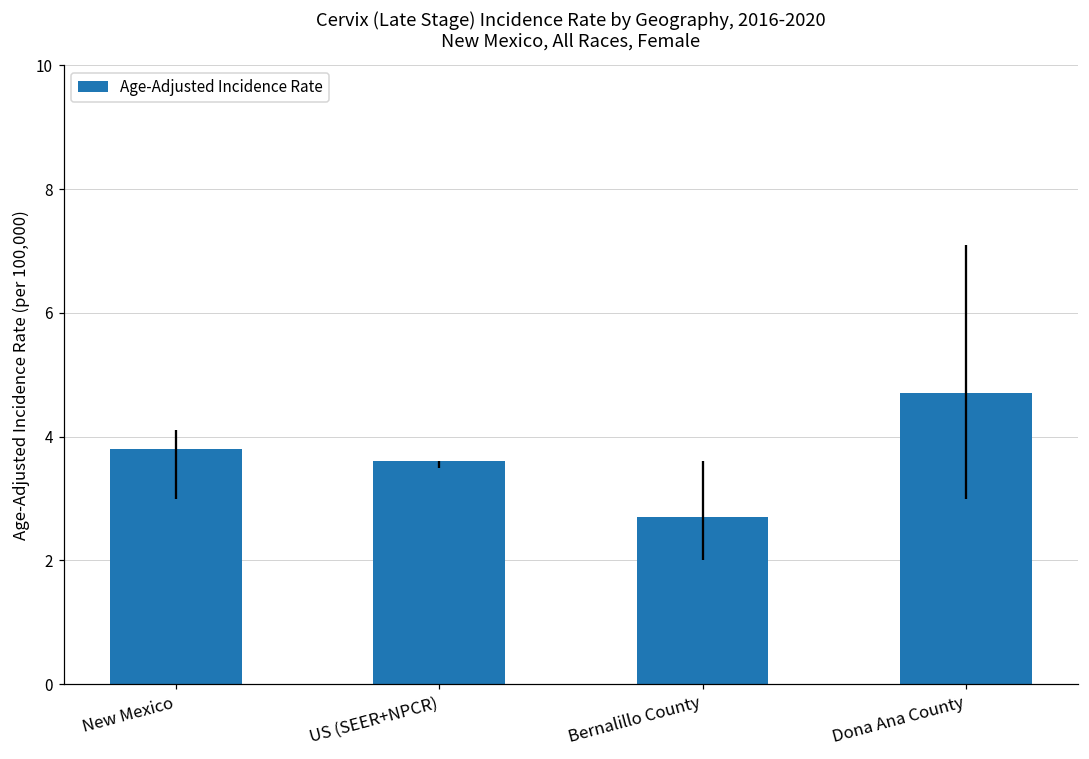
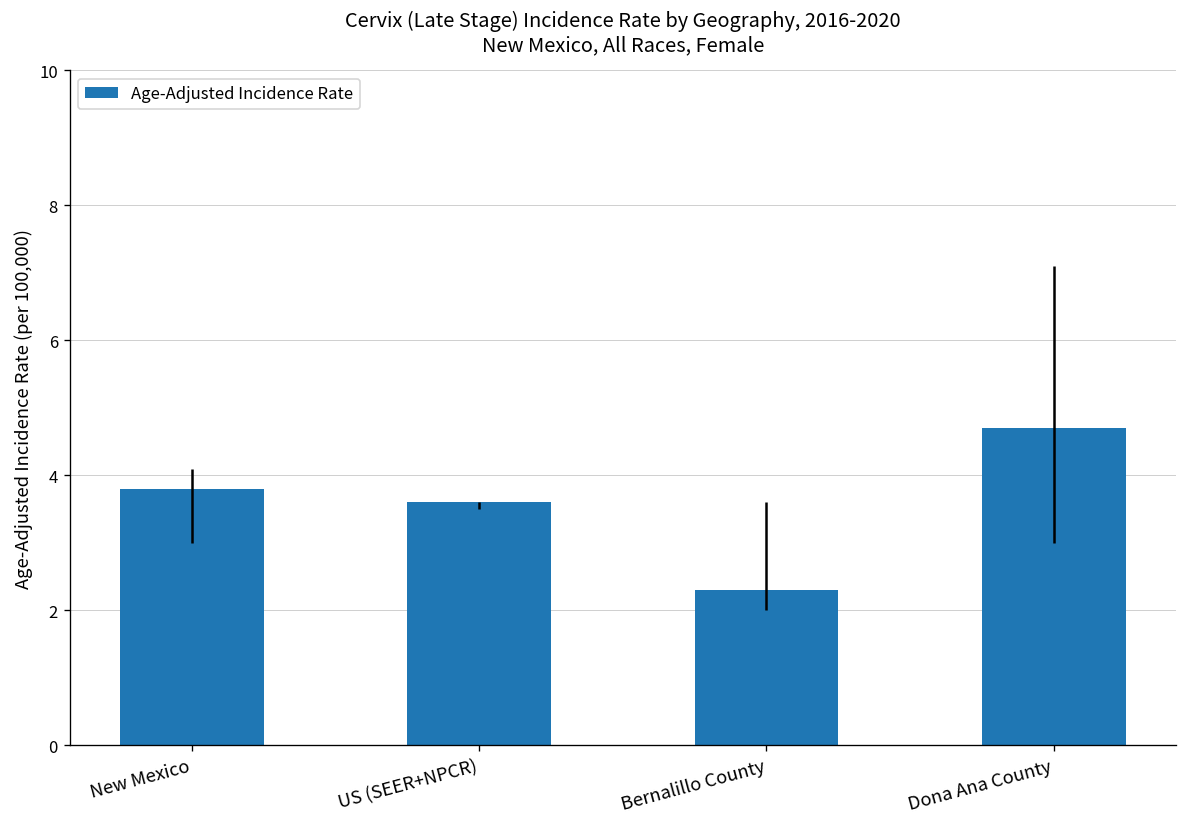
  {
    "New Mexico": 3.8,
    "US (SEER+NPCR)": 3.6,
-   "Bernalillo County": 2.7,
+   "Bernalillo County": 2.3,
    "Dona Ana County": 4.7
  }
